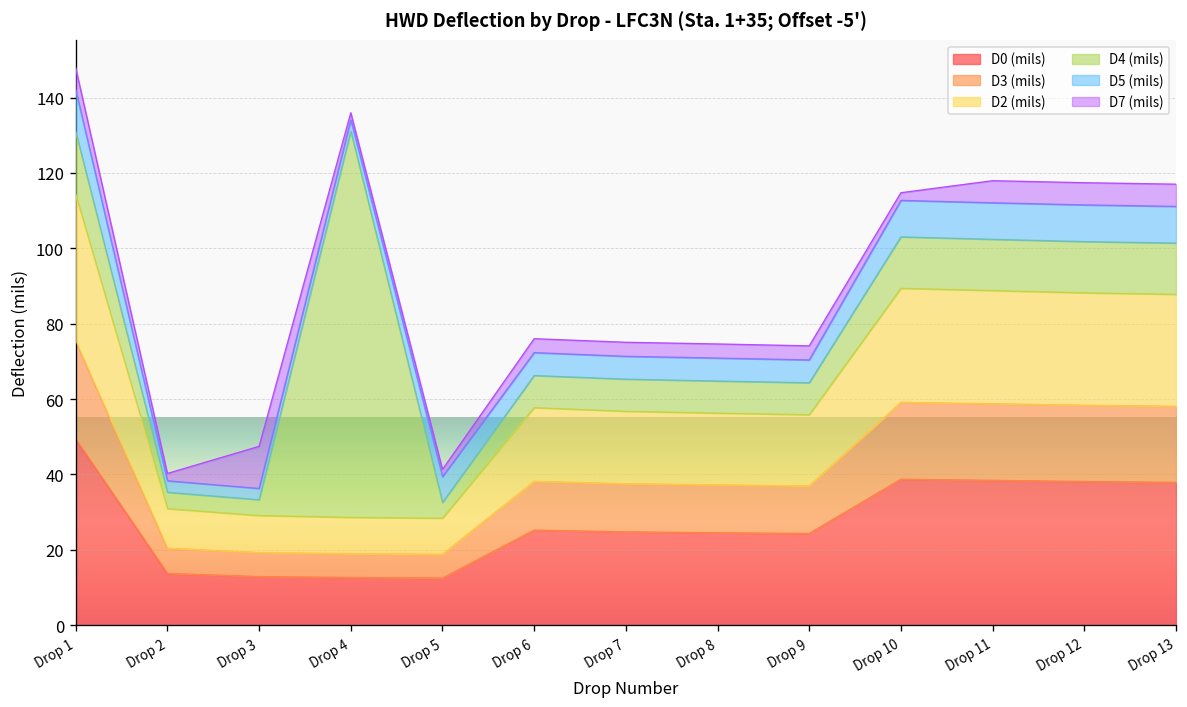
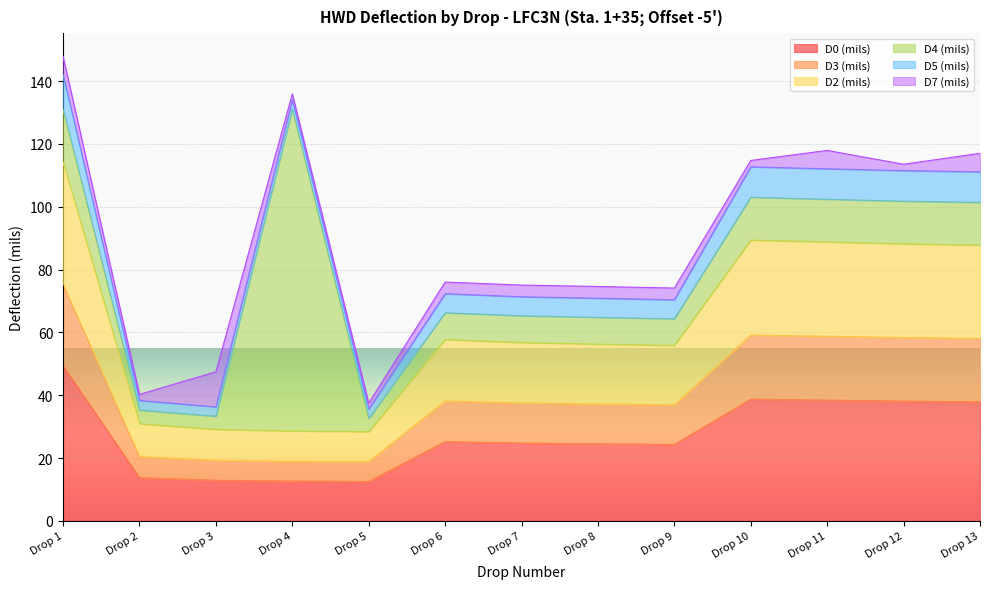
  {
    "D0 (mils)": {
      "Drop 1": 49,
      "Drop 2": 14,
      "Drop 3": 13,
      "Drop 4": 13,
      "Drop 5": 13,
      "Drop 6": 25,
      "Drop 7": 25,
      "Drop 8": 25,
      "Drop 9": 24,
      "Drop 10": 39,
      "Drop 11": 38,
      "Drop 12": 38,
      "Drop 13": 38
    },
    "D3 (mils)": {
      "Drop 1": 26,
      "Drop 2": 7,
      "Drop 3": 6,
      "Drop 4": 6,
      "Drop 5": 6,
      "Drop 6": 13,
      "Drop 7": 13,
      "Drop 8": 13,
      "Drop 9": 13,
      "Drop 10": 20,
      "Drop 11": 20,
      "Drop 12": 20,
      "Drop 13": 20
    },
    "D2 (mils)": {
      "Drop 1": 39,
      "Drop 2": 11,
      "Drop 3": 10,
      "Drop 4": 10,
      "Drop 5": 10,
      "Drop 6": 20,
      "Drop 7": 19,
      "Drop 8": 19,
      "Drop 9": 19,
      "Drop 10": 30,
      "Drop 11": 30,
      "Drop 12": 30,
      "Drop 13": 30
    },
    "D4 (mils)": {
      "Drop 1": 17,
      "Drop 2": 4,
      "Drop 3": 4,
      "Drop 4": 102,
      "Drop 5": 4,
      "Drop 6": 9,
      "Drop 7": 9,
      "Drop 8": 9,
      "Drop 9": 8,
      "Drop 10": 14,
      "Drop 11": 14,
      "Drop 12": 14,
      "Drop 13": 14
    },
    "D5 (mils)": {
      "Drop 1": 11,
      "Drop 2": 3,
      "Drop 3": 3,
      "Drop 4": 3,
-     "Drop 5": 7,
+     "Drop 5": 3,
      "Drop 6": 6,
      "Drop 7": 6,
      "Drop 8": 6,
      "Drop 9": 6,
      "Drop 10": 10,
      "Drop 11": 10,
      "Drop 12": 10,
      "Drop 13": 10
    },
    "D7 (mils)": {
      "Drop 1": 6,
      "Drop 2": 2,
      "Drop 3": 11,
      "Drop 4": 2,
      "Drop 5": 2,
      "Drop 6": 4,
      "Drop 7": 4,
      "Drop 8": 4,
      "Drop 9": 4,
      "Drop 10": 2,
      "Drop 11": 6,
-     "Drop 12": 6,
+     "Drop 12": 2,
      "Drop 13": 6
    }
  }
